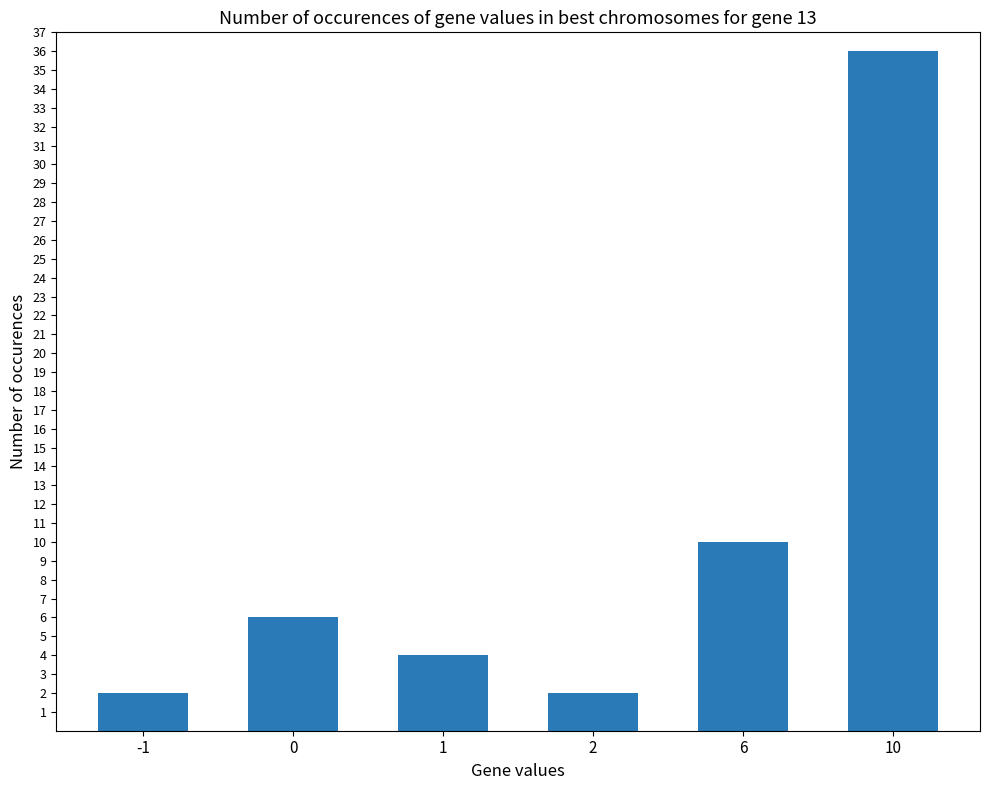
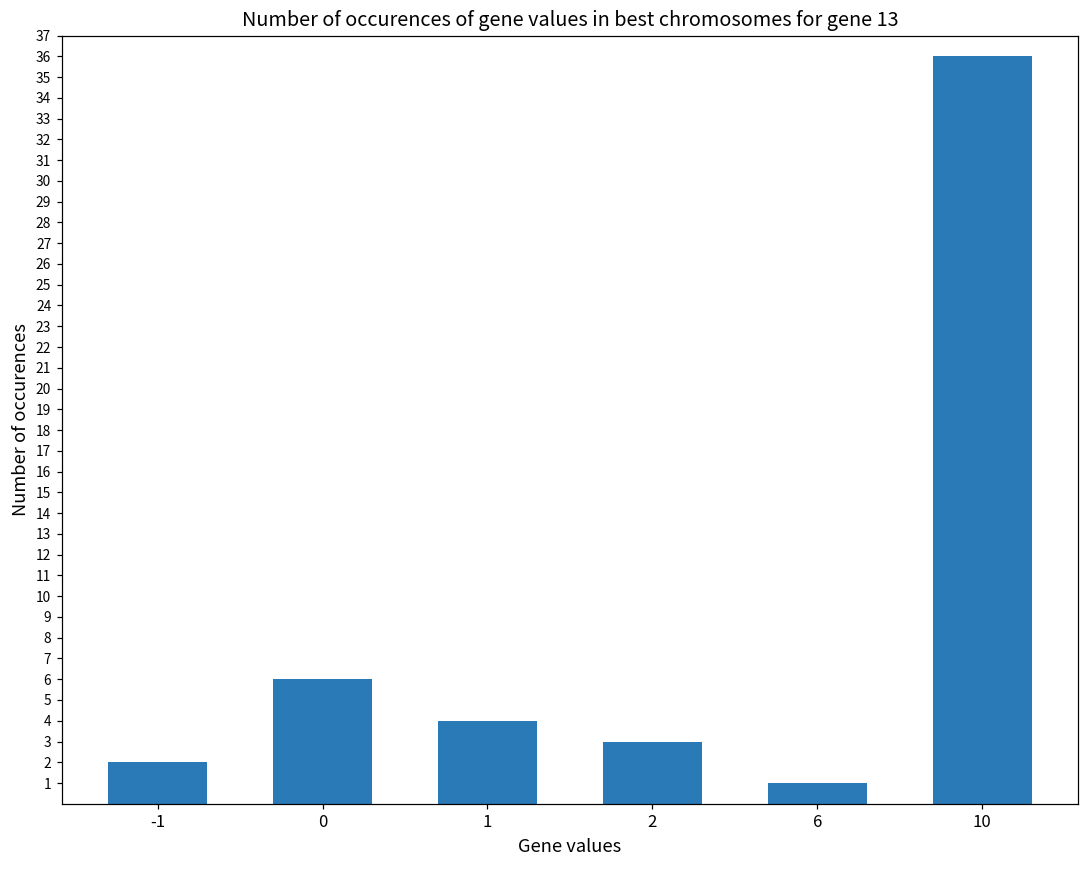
  {
    "-1": 2,
    "0": 6,
    "1": 4,
-   "2": 2,
-   "6": 10,
+   "2": 3,
+   "6": 1,
    "10": 36
  }
